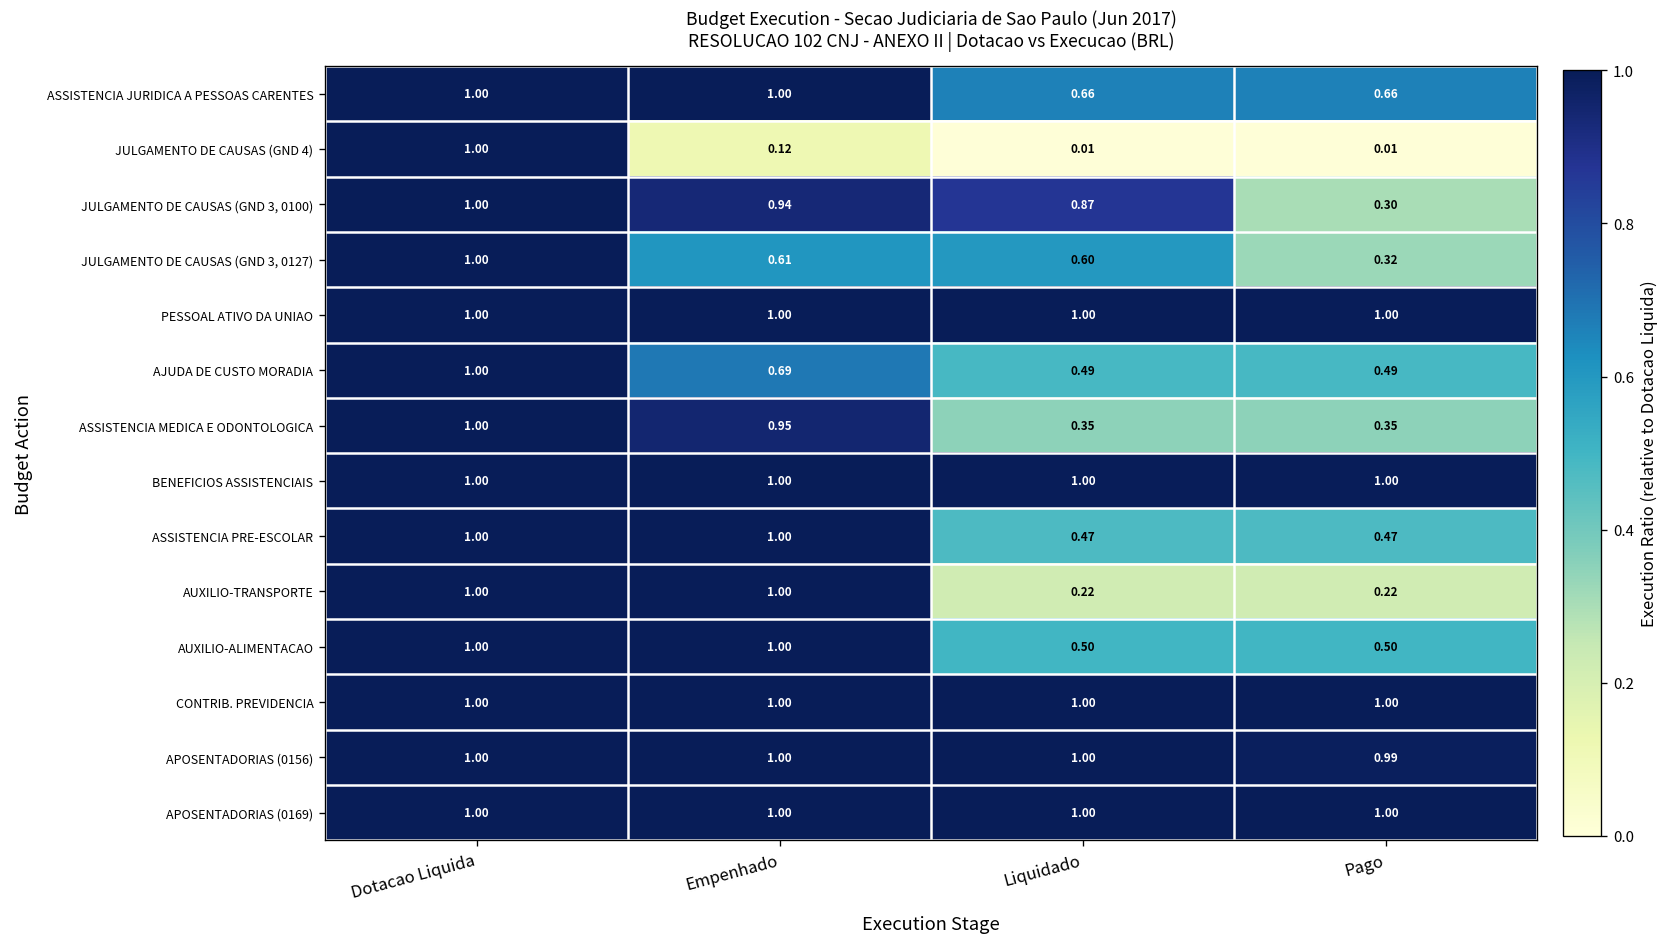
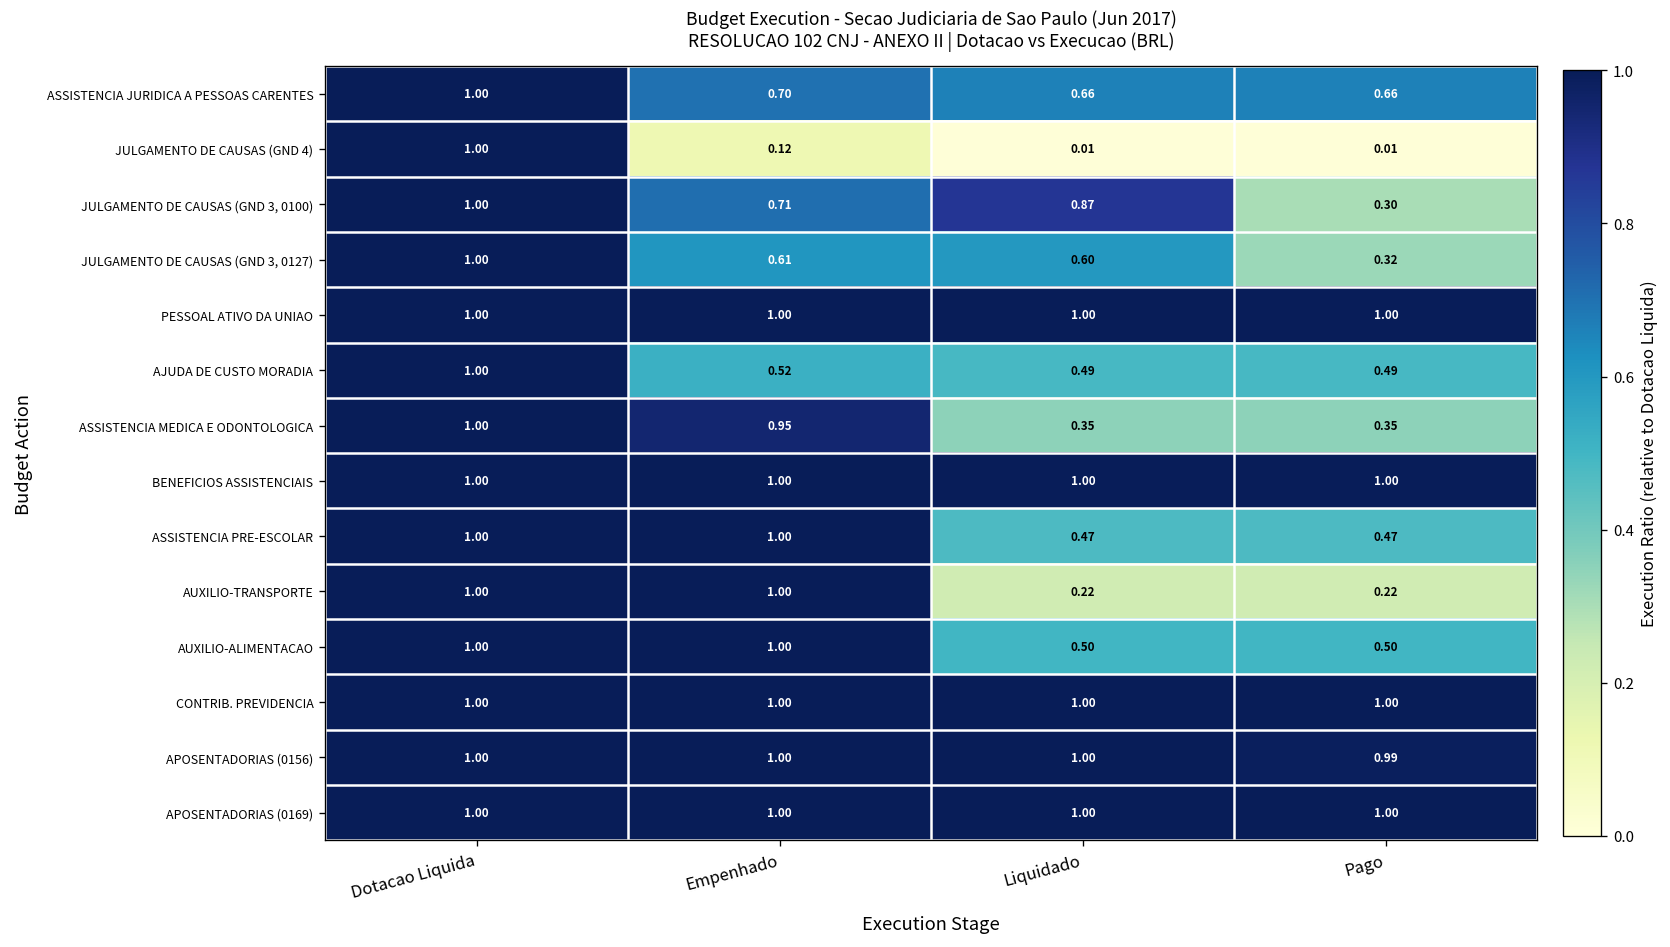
  {
    "ASSISTENCIA JURIDICA A PESSOAS CARENTES": {
      "Dotacao Liquida": 1.00,
-     "Empenhado": 1.00,
+     "Empenhado": 0.70,
      "Liquidado": 0.66,
      "Pago": 0.66
    },
    "JULGAMENTO DE CAUSAS (GND 4)": {
      "Dotacao Liquida": 1.00,
      "Empenhado": 0.12,
      "Liquidado": 0.01,
      "Pago": 0.01
    },
    "JULGAMENTO DE CAUSAS (GND 3, 0100)": {
      "Dotacao Liquida": 1.00,
-     "Empenhado": 0.94,
+     "Empenhado": 0.71,
      "Liquidado": 0.87,
      "Pago": 0.30
    },
    "JULGAMENTO DE CAUSAS (GND 3, 0127)": {
      "Dotacao Liquida": 1.00,
      "Empenhado": 0.61,
      "Liquidado": 0.60,
      "Pago": 0.32
    },
    "PESSOAL ATIVO DA UNIAO": {
      "Dotacao Liquida": 1.00,
      "Empenhado": 1.00,
      "Liquidado": 1.00,
      "Pago": 1.00
    },
    "AJUDA DE CUSTO MORADIA": {
      "Dotacao Liquida": 1.00,
-     "Empenhado": 0.69,
+     "Empenhado": 0.52,
      "Liquidado": 0.49,
      "Pago": 0.49
    },
    "ASSISTENCIA MEDICA E ODONTOLOGICA": {
      "Dotacao Liquida": 1.00,
      "Empenhado": 0.95,
      "Liquidado": 0.35,
      "Pago": 0.35
    },
    "BENEFICIOS ASSISTENCIAIS": {
      "Dotacao Liquida": 1.00,
      "Empenhado": 1.00,
      "Liquidado": 1.00,
      "Pago": 1.00
    },
    "ASSISTENCIA PRE-ESCOLAR": {
      "Dotacao Liquida": 1.00,
      "Empenhado": 1.00,
      "Liquidado": 0.47,
      "Pago": 0.47
    },
    "AUXILIO-TRANSPORTE": {
      "Dotacao Liquida": 1.00,
      "Empenhado": 1.00,
      "Liquidado": 0.22,
      "Pago": 0.22
    },
    "AUXILIO-ALIMENTACAO": {
      "Dotacao Liquida": 1.00,
      "Empenhado": 1.00,
      "Liquidado": 0.50,
      "Pago": 0.50
    },
    "CONTRIB. PREVIDENCIA": {
      "Dotacao Liquida": 1.00,
      "Empenhado": 1.00,
      "Liquidado": 1.00,
      "Pago": 1.00
    },
    "APOSENTADORIAS (0156)": {
      "Dotacao Liquida": 1.00,
      "Empenhado": 1.00,
      "Liquidado": 1.00,
      "Pago": 0.99
    },
    "APOSENTADORIAS (0169)": {
      "Dotacao Liquida": 1.00,
      "Empenhado": 1.00,
      "Liquidado": 1.00,
      "Pago": 1.00
    }
  }
